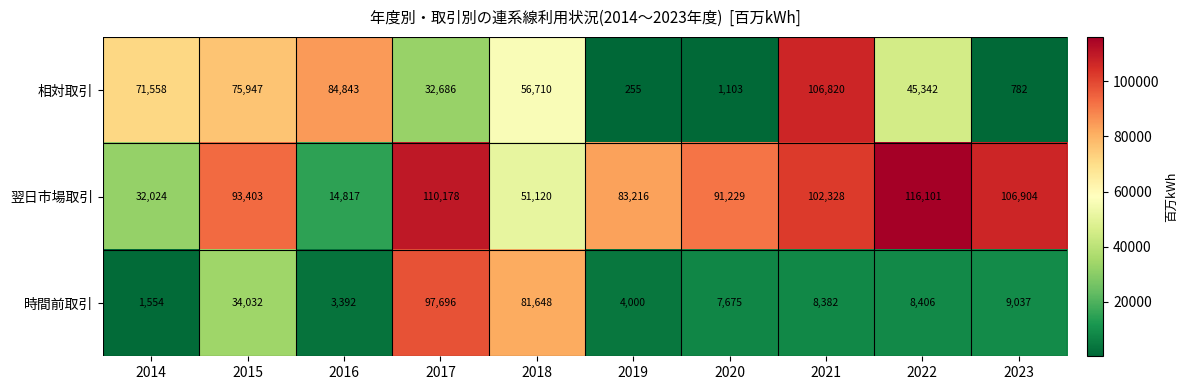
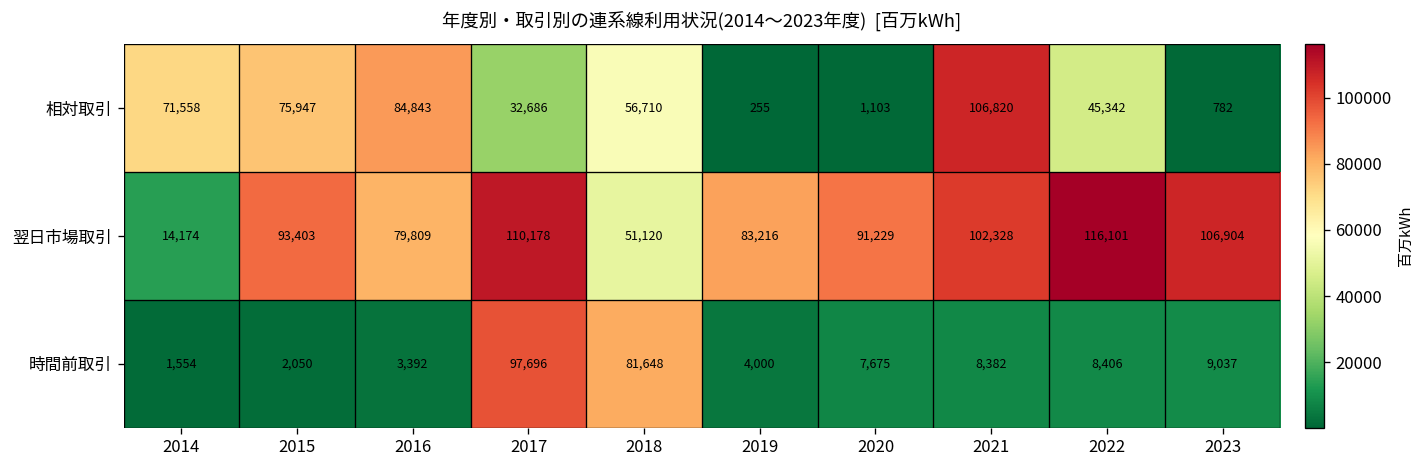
  {
    "相対取引": {
      "2014": "71,558",
      "2015": "75,947",
      "2016": "84,843",
      "2017": "32,686",
      "2018": "56,710",
      "2019": "255",
      "2020": "1,103",
      "2021": "106,820",
      "2022": "45,342",
      "2023": "782"
    },
    "翌日市場取引": {
-     "2014": "32,024",
+     "2014": "14,174",
      "2015": "93,403",
-     "2016": "14,817",
+     "2016": "79,809",
      "2017": "110,178",
      "2018": "51,120",
      "2019": "83,216",
      "2020": "91,229",
      "2021": "102,328",
      "2022": "116,101",
      "2023": "106,904"
    },
    "時間前取引": {
      "2014": "1,554",
-     "2015": "34,032",
+     "2015": "2,050",
      "2016": "3,392",
      "2017": "97,696",
      "2018": "81,648",
      "2019": "4,000",
      "2020": "7,675",
      "2021": "8,382",
      "2022": "8,406",
      "2023": "9,037"
    }
  }
